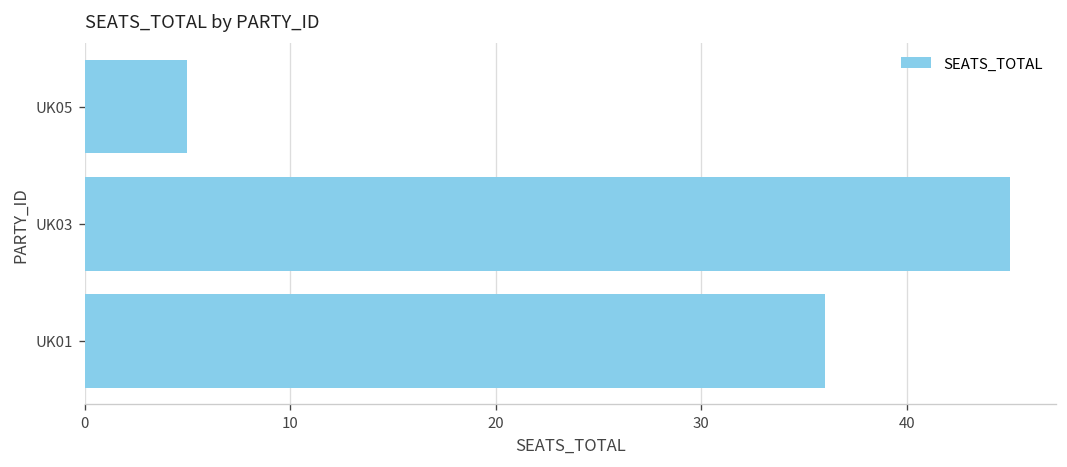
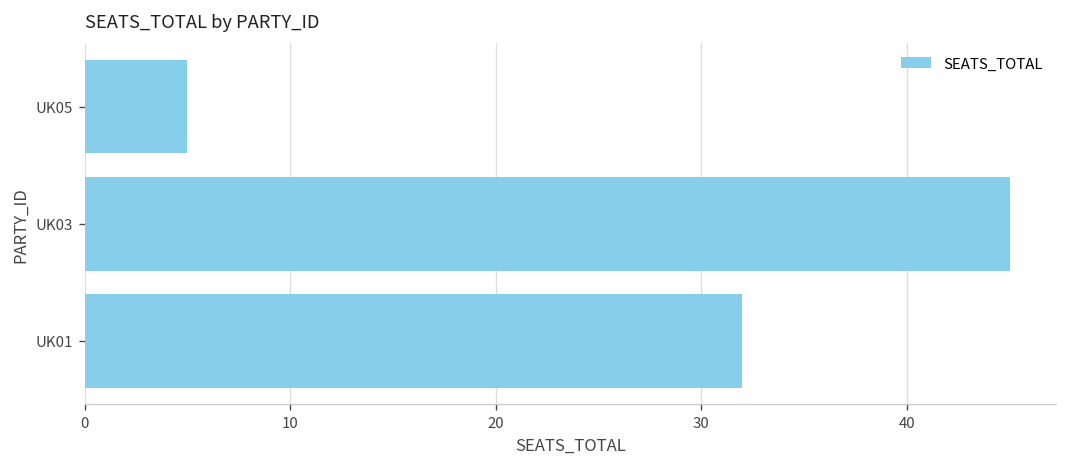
  {
    "UK05": 5,
    "UK03": 45,
-   "UK01": 36
+   "UK01": 32
  }
